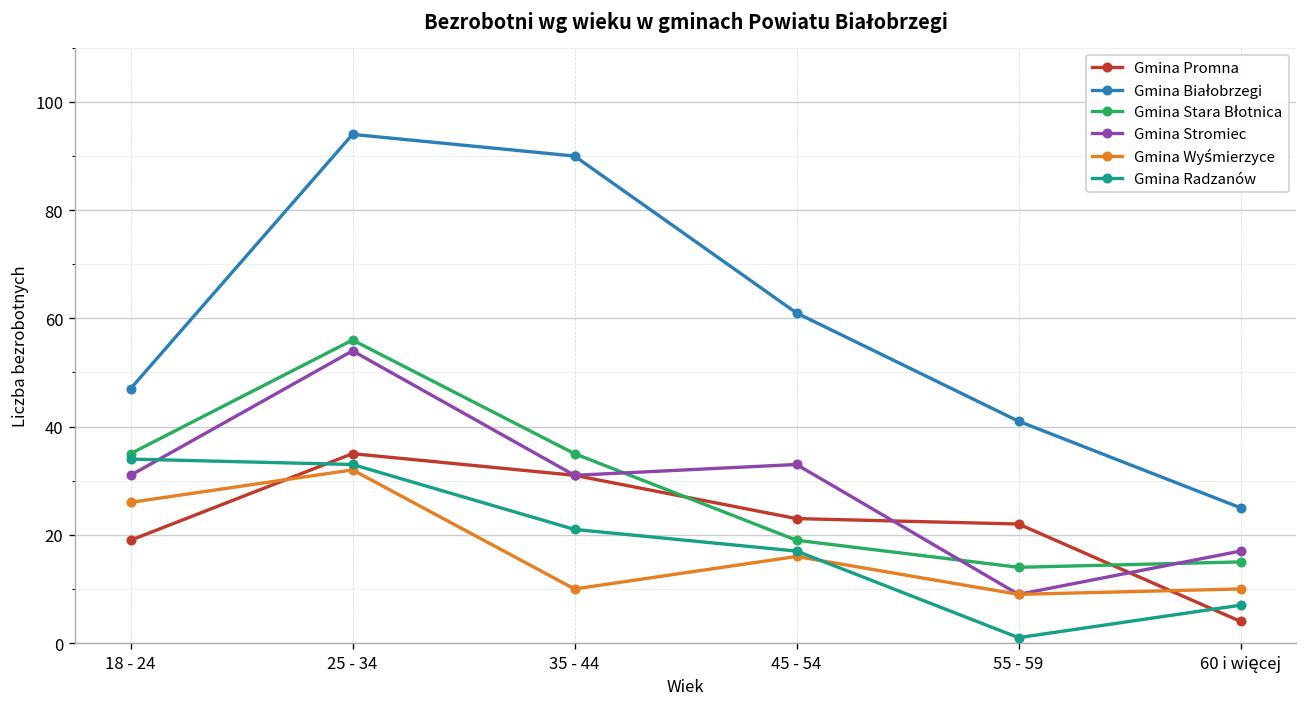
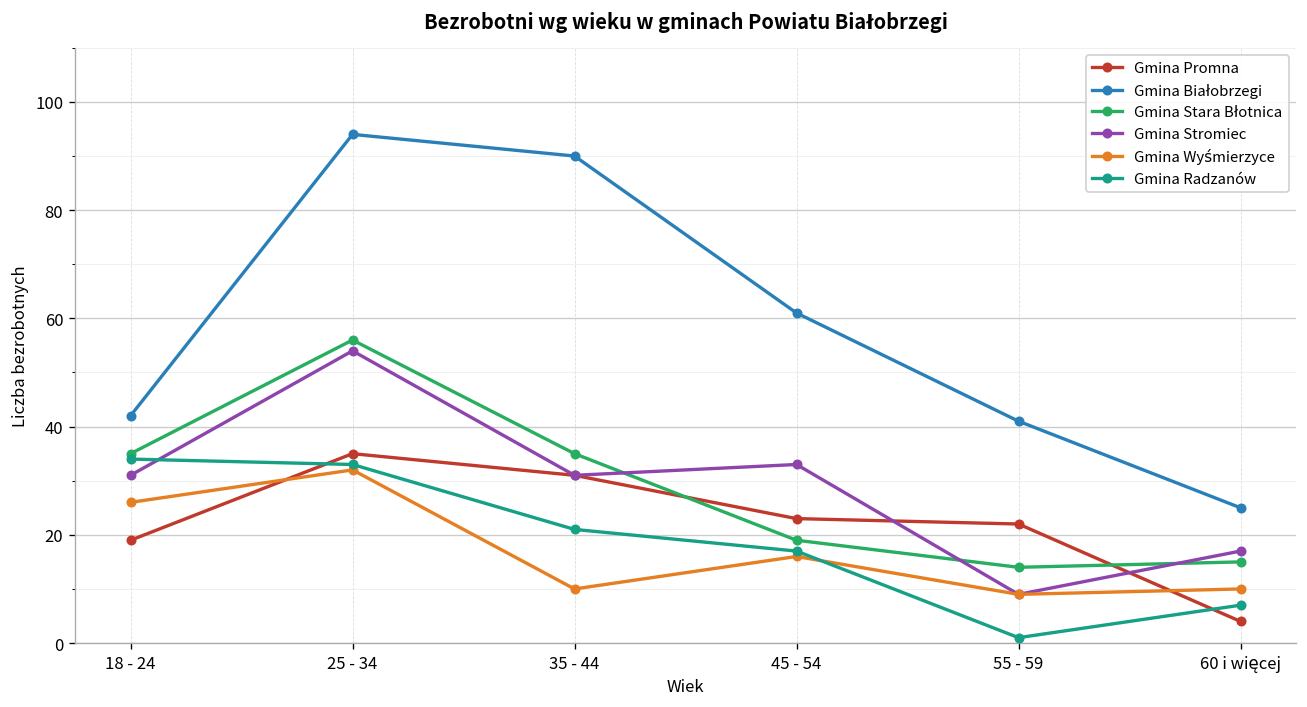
  {
    "Gmina Promna": {
      "18 - 24": 19,
      "25 - 34": 35,
      "45 - 54": 23,
      "55 - 59": 22,
      "60 i więcej": 4
    },
    "Gmina Białobrzegi": {
-     "18 - 24": 47,
+     "18 - 24": 42,
      "25 - 34": 94,
      "35 - 44": 90,
      "45 - 54": 61,
      "55 - 59": 41,
      "60 i więcej": 25
    },
    "Gmina Stromiec": {
      "18 - 24": 31,
      "25 - 34": 54,
      "45 - 54": 33,
      "60 i więcej": 17
    },
    "Gmina Wyśmierzyce": {
      "18 - 24": 26,
      "25 - 34": 32,
      "35 - 44": 10,
      "45 - 54": 16,
      "60 i więcej": 10
    }
  }
